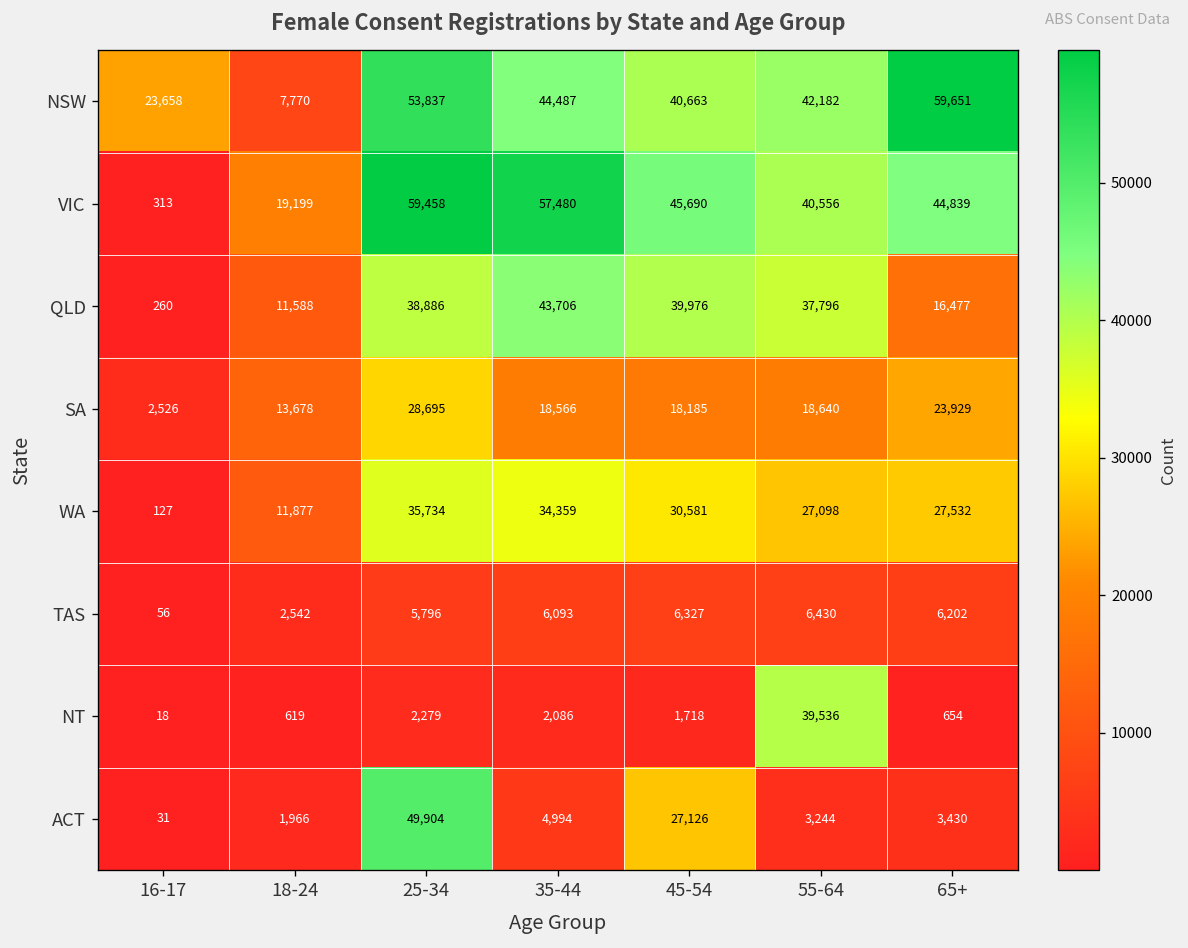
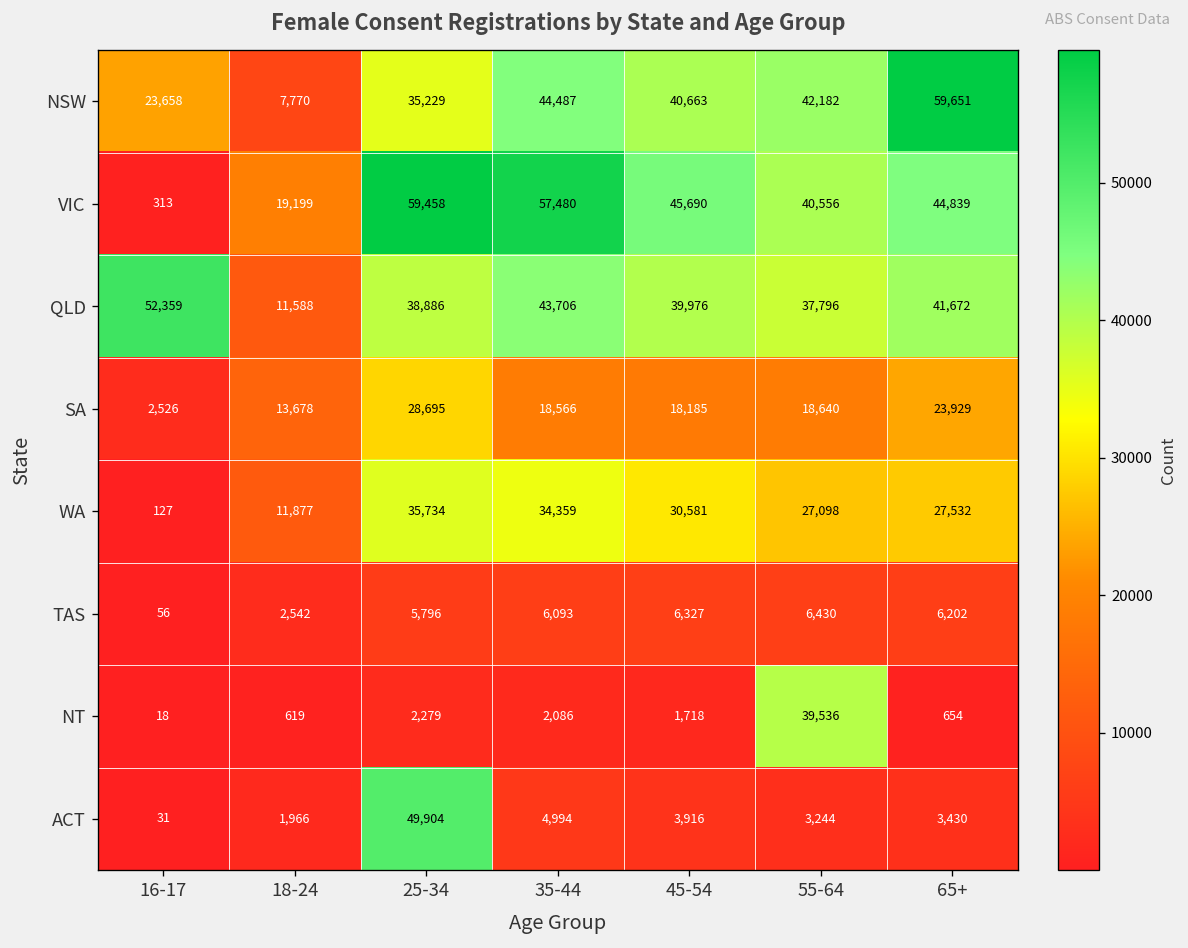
  {
    "NSW": {
      "16-17": "23,658",
      "18-24": "7,770",
-     "25-34": "53,837",
+     "25-34": "35,229",
      "35-44": "44,487",
      "45-54": "40,663",
      "55-64": "42,182",
      "65+": "59,651"
    },
    "VIC": {
      "16-17": "313",
      "18-24": "19,199",
      "25-34": "59,458",
      "35-44": "57,480",
      "45-54": "45,690",
      "55-64": "40,556",
      "65+": "44,839"
    },
    "QLD": {
-     "16-17": "260",
+     "16-17": "52,359",
      "18-24": "11,588",
      "25-34": "38,886",
      "35-44": "43,706",
      "45-54": "39,976",
      "55-64": "37,796",
-     "65+": "16,477"
+     "65+": "41,672"
    },
    "SA": {
      "16-17": "2,526",
      "18-24": "13,678",
      "25-34": "28,695",
      "35-44": "18,566",
      "45-54": "18,185",
      "55-64": "18,640",
      "65+": "23,929"
    },
    "WA": {
      "16-17": "127",
      "18-24": "11,877",
      "25-34": "35,734",
      "35-44": "34,359",
      "45-54": "30,581",
      "55-64": "27,098",
      "65+": "27,532"
    },
    "TAS": {
      "16-17": "56",
      "18-24": "2,542",
      "25-34": "5,796",
      "35-44": "6,093",
      "45-54": "6,327",
      "55-64": "6,430",
      "65+": "6,202"
    },
    "NT": {
      "16-17": "18",
      "18-24": "619",
      "25-34": "2,279",
      "35-44": "2,086",
      "45-54": "1,718",
      "55-64": "39,536",
      "65+": "654"
    },
    "ACT": {
      "16-17": "31",
      "18-24": "1,966",
      "25-34": "49,904",
      "35-44": "4,994",
-     "45-54": "27,126",
+     "45-54": "3,916",
      "55-64": "3,244",
      "65+": "3,430"
    }
  }
